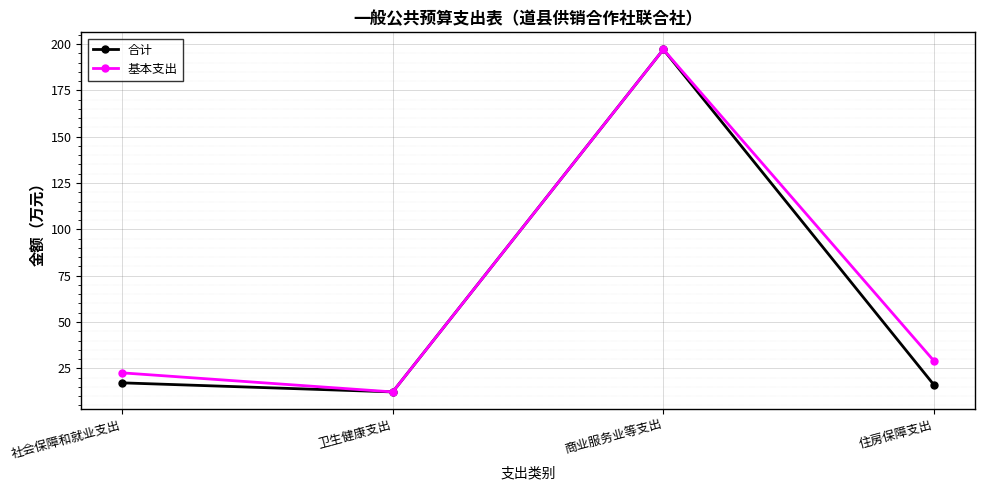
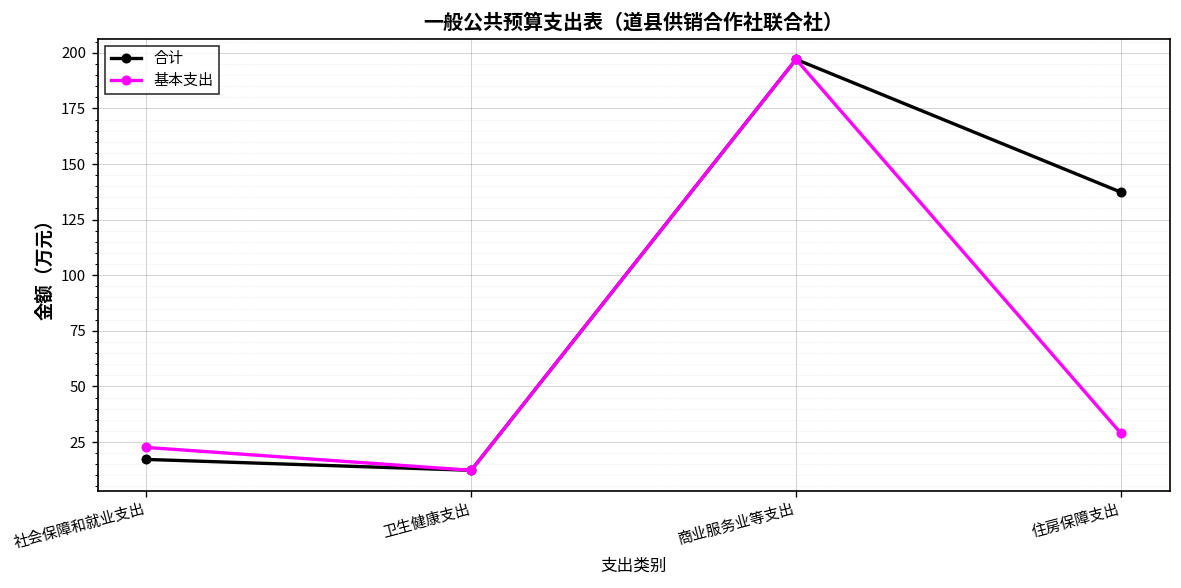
  {
    "合计": {
      "社会保障和就业支出": 17,
-     "住房保障支出": 16
+     "住房保障支出": 137
    },
    "基本支出": {
      "社会保障和就业支出": 23,
      "住房保障支出": 29
    }
  }
